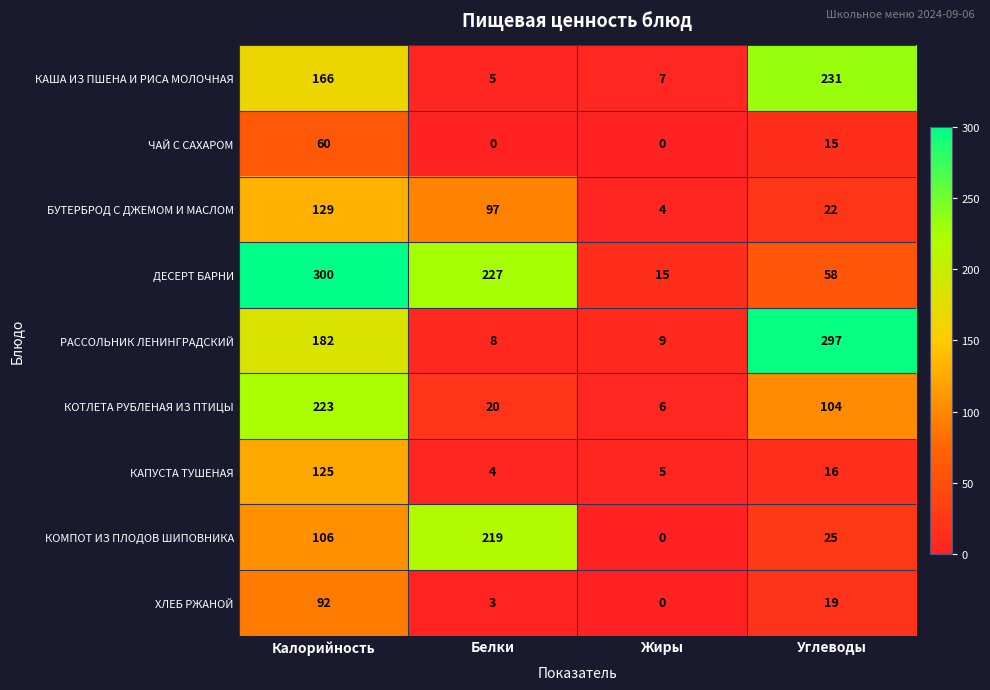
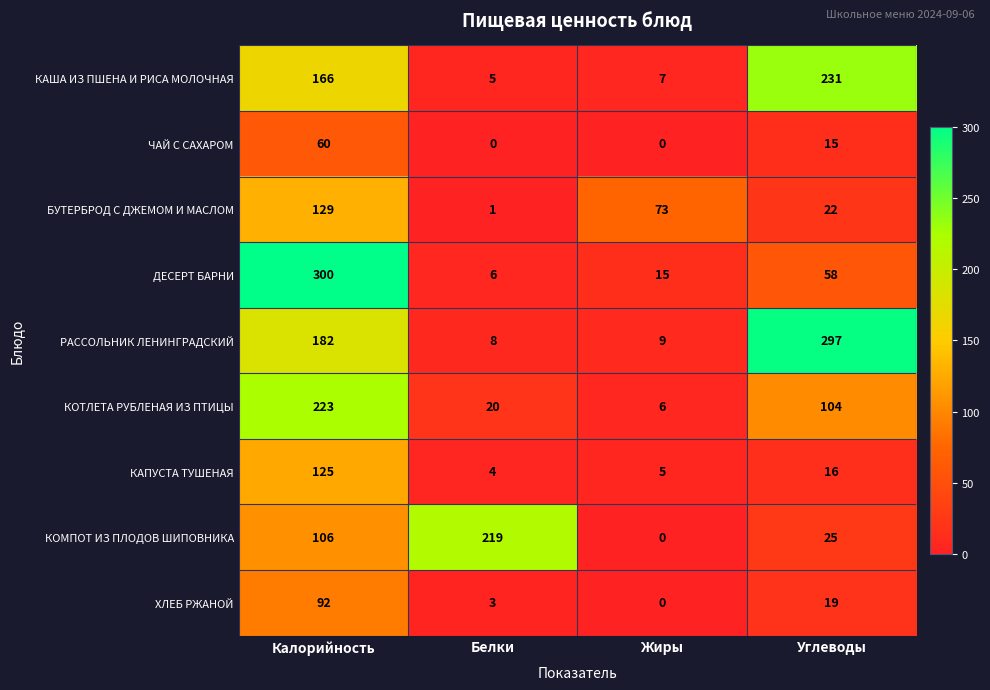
  {
    "КАША ИЗ ПШЕНА И РИСА МОЛОЧНАЯ": {
      "Калорийность": 166,
      "Белки": 5,
      "Жиры": 7,
      "Углеводы": 231
    },
    "ЧАЙ С САХАРОМ": {
      "Калорийность": 60,
      "Белки": 0,
      "Жиры": 0,
      "Углеводы": 15
    },
    "БУТЕРБРОД С ДЖЕМОМ И МАСЛОМ": {
      "Калорийность": 129,
-     "Белки": 97,
-     "Жиры": 4,
+     "Белки": 1,
+     "Жиры": 73,
      "Углеводы": 22
    },
    "ДЕСЕРТ БАРНИ": {
      "Калорийность": 300,
-     "Белки": 227,
+     "Белки": 6,
      "Жиры": 15,
      "Углеводы": 58
    },
    "РАССОЛЬНИК ЛЕНИНГРАДСКИЙ": {
      "Калорийность": 182,
      "Белки": 8,
      "Жиры": 9,
      "Углеводы": 297
    },
    "КОТЛЕТА РУБЛЕНАЯ ИЗ ПТИЦЫ": {
      "Калорийность": 223,
      "Белки": 20,
      "Жиры": 6,
      "Углеводы": 104
    },
    "КАПУСТА ТУШЕНАЯ": {
      "Калорийность": 125,
      "Белки": 4,
      "Жиры": 5,
      "Углеводы": 16
    },
    "КОМПОТ ИЗ ПЛОДОВ ШИПОВНИКА": {
      "Калорийность": 106,
      "Белки": 219,
      "Жиры": 0,
      "Углеводы": 25
    },
    "ХЛЕБ РЖАНОЙ": {
      "Калорийность": 92,
      "Белки": 3,
      "Жиры": 0,
      "Углеводы": 19
    }
  }
